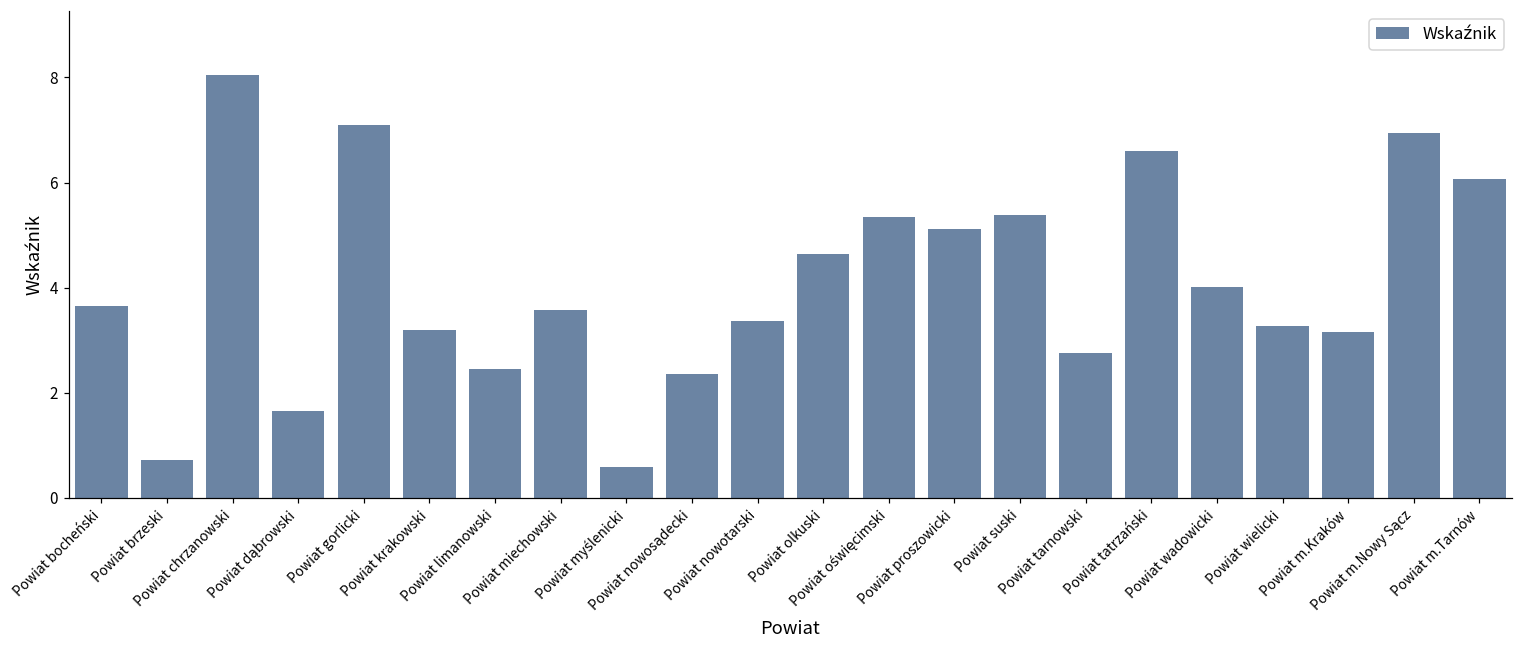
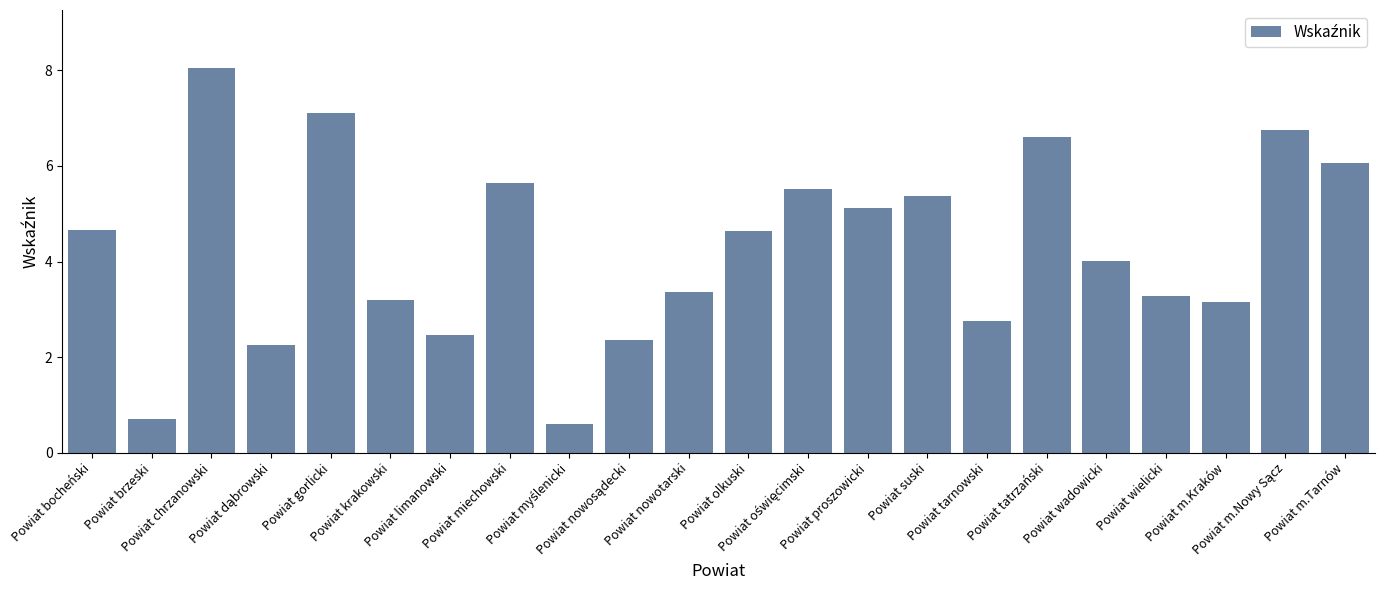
  {
-   "Powiat bocheński": 3.7,
+   "Powiat bocheński": 4.7,
    "Powiat brzeski": 0.7,
    "Powiat chrzanowski": 8.1,
-   "Powiat dąbrowski": 1.7,
+   "Powiat dąbrowski": 2.2,
    "Powiat gorlicki": 7.1,
    "Powiat krakowski": 3.2,
    "Powiat limanowski": 2.5,
-   "Powiat miechowski": 3.6,
+   "Powiat miechowski": 5.7,
    "Powiat myślenicki": 0.6,
    "Powiat nowosądecki": 2.4,
    "Powiat nowotarski": 3.4,
    "Powiat olkuski": 4.6,
-   "Powiat oświęcimski": 5.3,
+   "Powiat oświęcimski": 5.5,
    "Powiat proszowicki": 5.1,
    "Powiat suski": 5.4,
    "Powiat tarnowski": 2.8,
    "Powiat tatrzański": 6.6,
    "Powiat wadowicki": 4.0,
    "Powiat wielicki": 3.3,
    "Powiat m.Kraków": 3.1,
-   "Powiat m.Nowy Sącz": 6.9,
+   "Powiat m.Nowy Sącz": 6.7,
    "Powiat m.Tarnów": 6.1
  }
